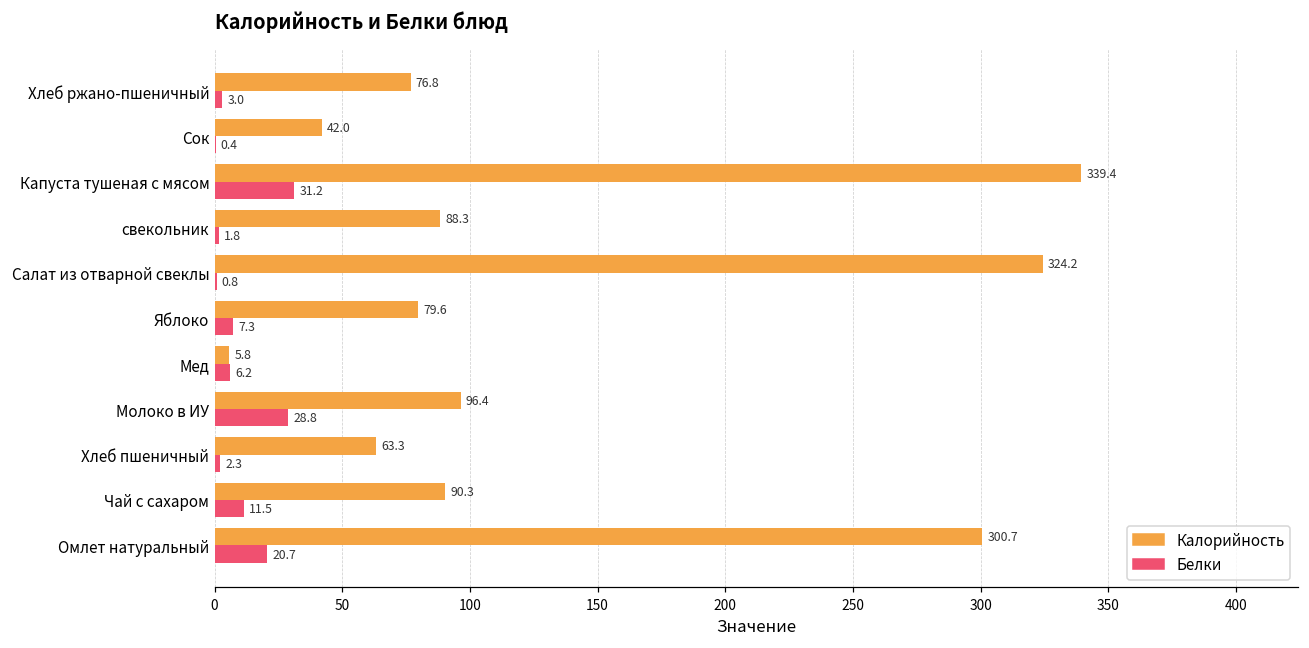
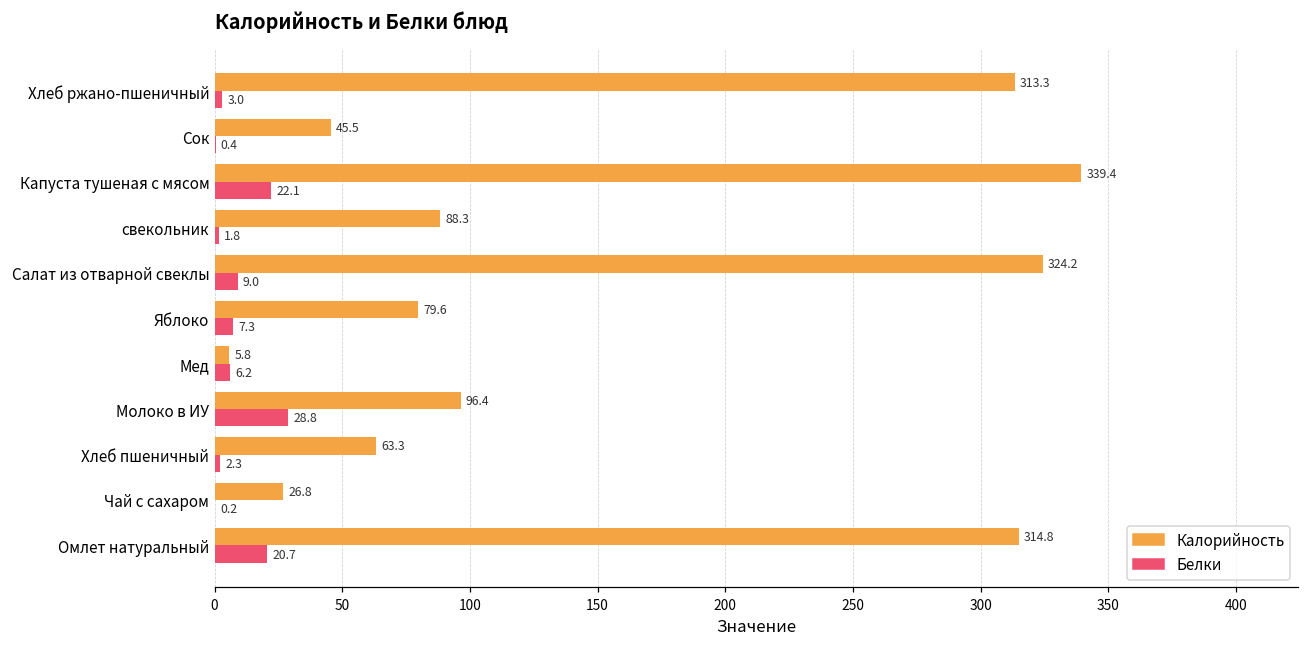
  {
    "Калорийность": {
-     "Хлеб ржано-пшеничный": 76.8,
-     "Сок": 42.0,
+     "Хлеб ржано-пшеничный": 313.3,
+     "Сок": 45.5,
      "Капуста тушеная с мясом": 339.4,
      "свекольник": 88.3,
      "Салат из отварной свеклы": 324.2,
      "Яблоко": 79.6,
      "Мед": 5.8,
      "Молоко в ИУ": 96.4,
      "Хлеб пшеничный": 63.3,
-     "Чай с сахаром": 90.3,
-     "Омлет натуральный": 300.7
+     "Чай с сахаром": 26.8,
+     "Омлет натуральный": 314.8
    },
    "Белки": {
      "Хлеб ржано-пшеничный": 3.0,
      "Сок": 0.4,
-     "Капуста тушеная с мясом": 31.2,
+     "Капуста тушеная с мясом": 22.1,
      "свекольник": 1.8,
-     "Салат из отварной свеклы": 0.8,
+     "Салат из отварной свеклы": 9.0,
      "Яблоко": 7.3,
      "Мед": 6.2,
      "Молоко в ИУ": 28.8,
      "Хлеб пшеничный": 2.3,
-     "Чай с сахаром": 11.5,
+     "Чай с сахаром": 0.2,
      "Омлет натуральный": 20.7
    }
  }
